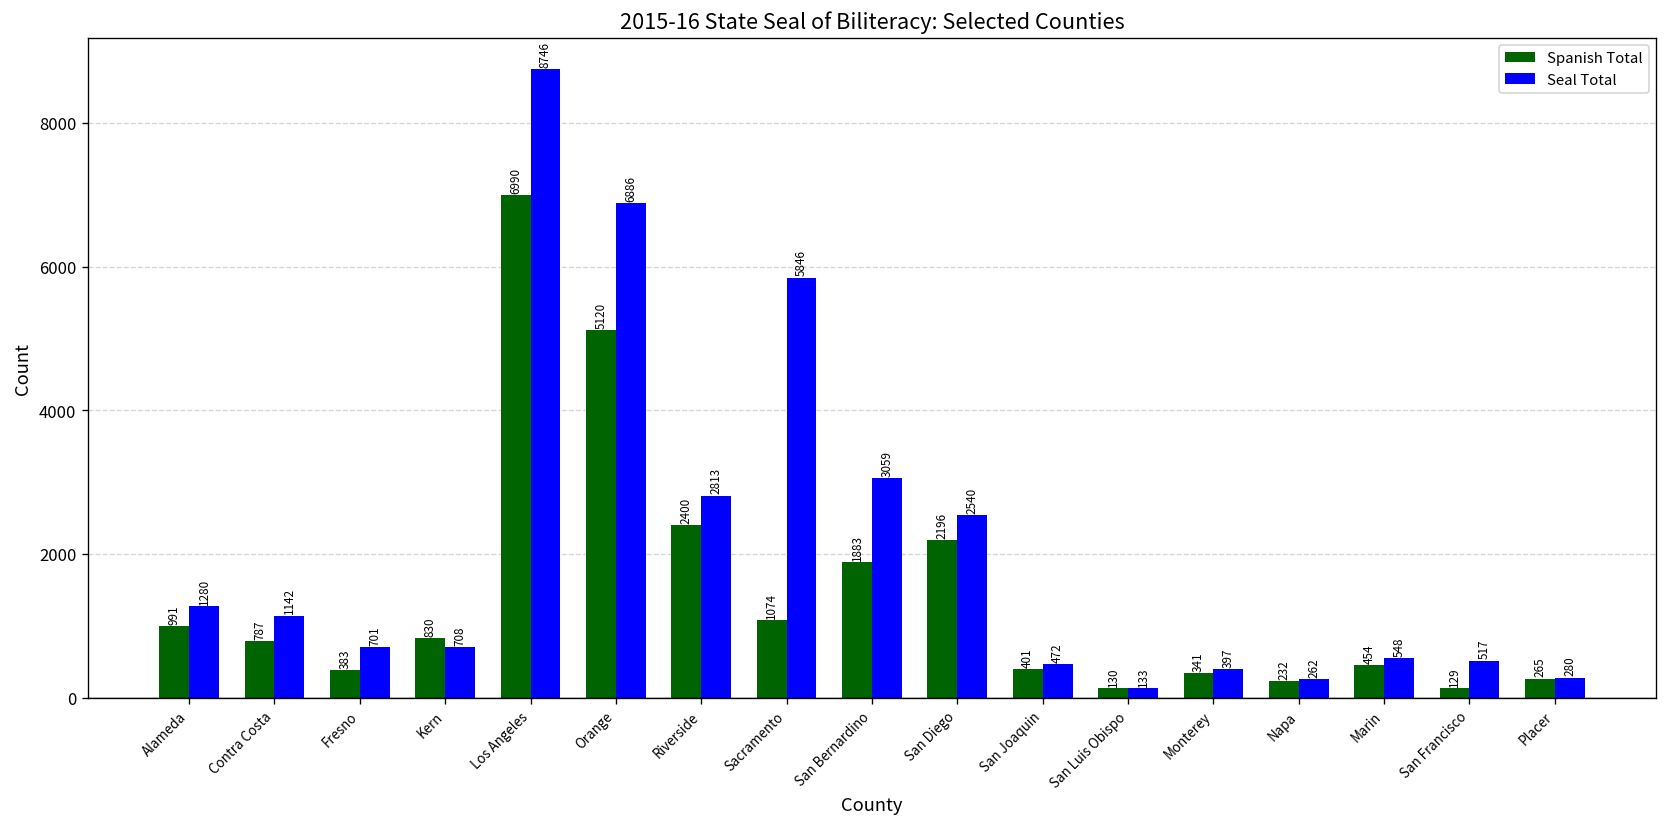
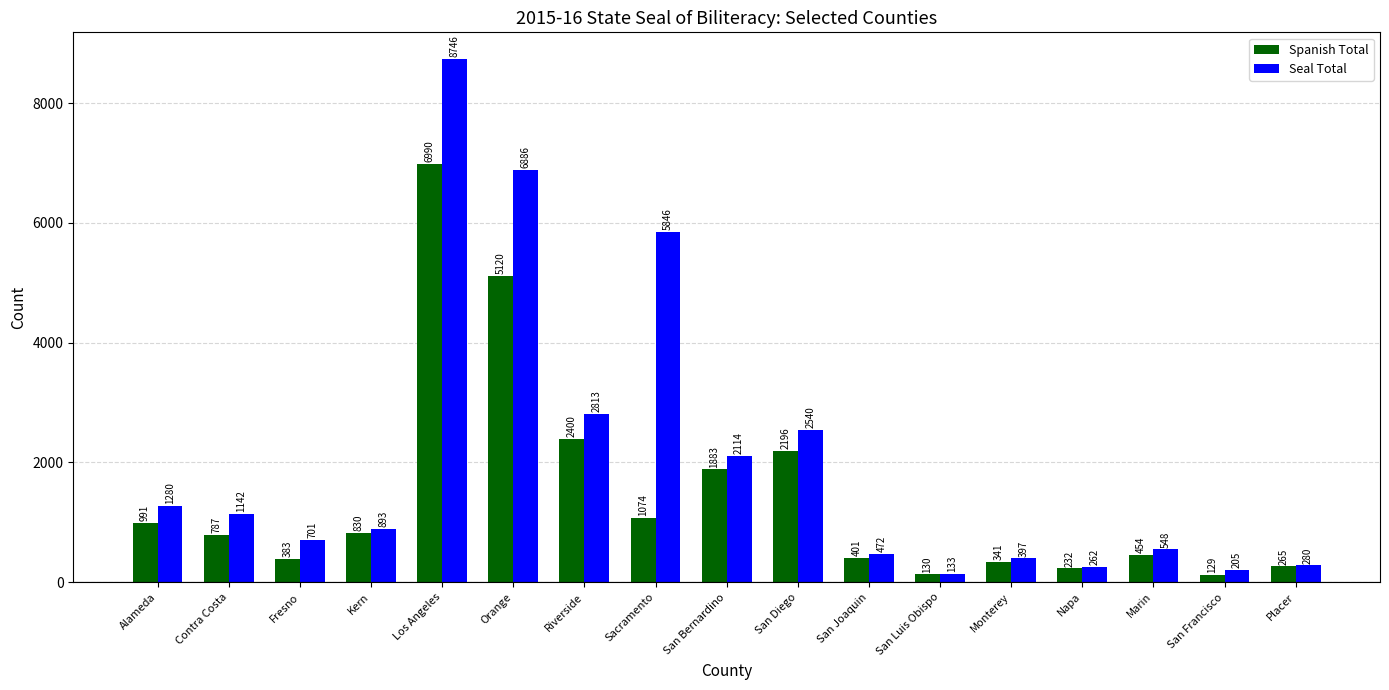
  {
    "Spanish Total": {
      "Alameda": 991,
      "Contra Costa": 787,
      "Fresno": 383,
      "Kern": 830,
      "Los Angeles": 6990,
      "Orange": 5120,
      "Riverside": 2400,
      "Sacramento": 1074,
      "San Bernardino": 1883,
      "San Diego": 2196,
      "San Joaquin": 401,
      "San Luis Obispo": 130,
      "Monterey": 341,
      "Napa": 232,
      "Marin": 454,
      "San Francisco": 129,
      "Placer": 265
    },
    "Seal Total": {
      "Alameda": 1280,
      "Contra Costa": 1142,
      "Fresno": 701,
-     "Kern": 708,
+     "Kern": 893,
      "Los Angeles": 8746,
      "Orange": 6886,
      "Riverside": 2813,
      "Sacramento": 5846,
-     "San Bernardino": 3059,
+     "San Bernardino": 2114,
      "San Diego": 2540,
      "San Joaquin": 472,
      "San Luis Obispo": 133,
      "Monterey": 397,
      "Napa": 262,
      "Marin": 548,
-     "San Francisco": 517,
+     "San Francisco": 205,
      "Placer": 280
    }
  }
